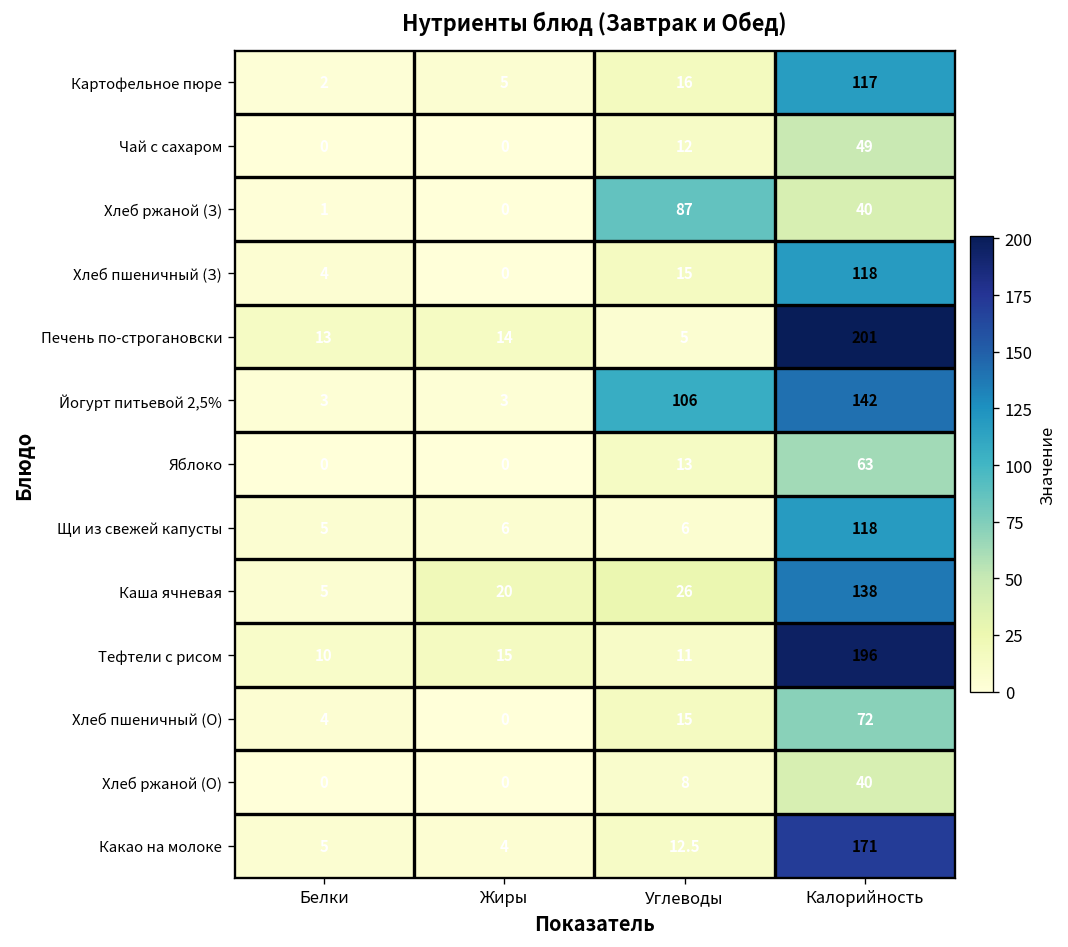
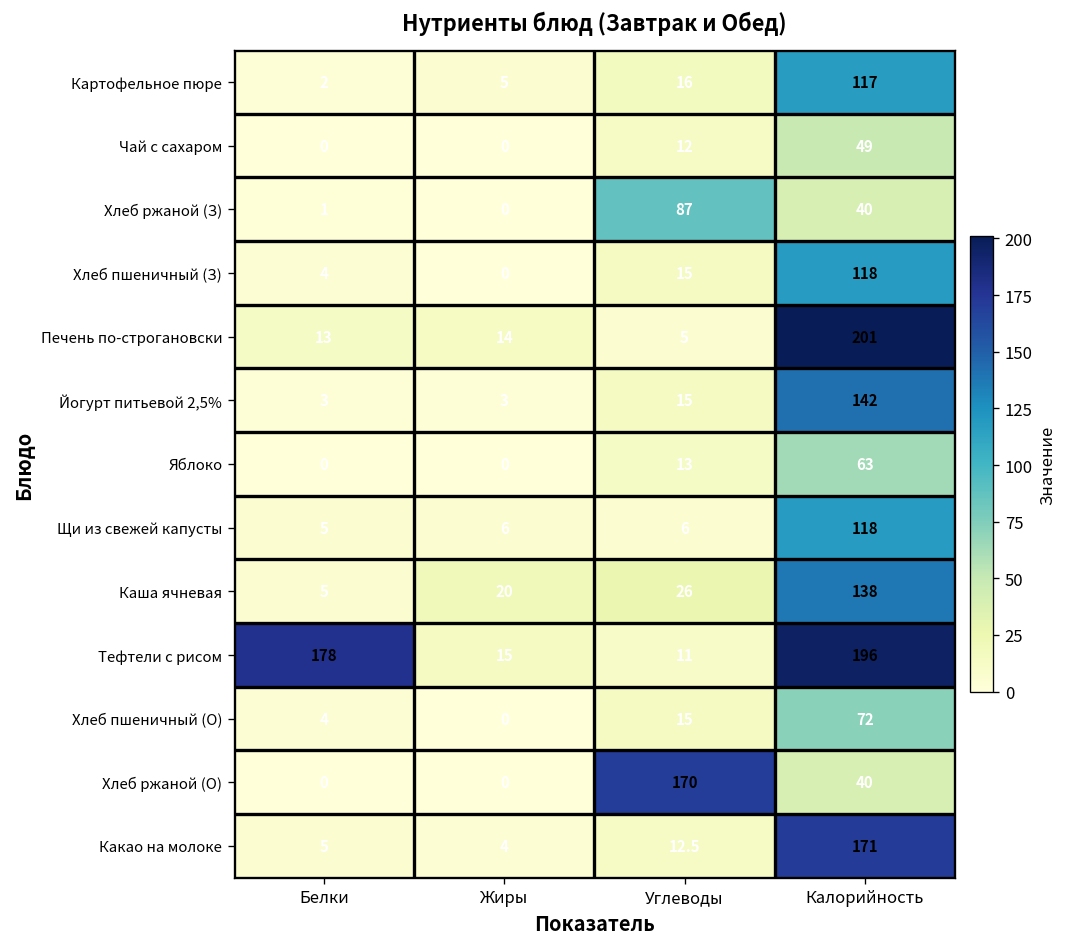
  {
    "Картофельное пюре": {
      "Углеводы": 16,
      "Калорийность": 117
    },
    "Чай с сахаром": {
      "Углеводы": 12,
      "Калорийность": 49
    },
    "Хлеб ржаной (З)": {
      "Углеводы": 87,
      "Калорийность": 40
    },
    "Хлеб пшеничный (З)": {
      "Углеводы": 15,
      "Калорийность": 118
    },
    "Печень по-строгановски": {
      "Белки": 13,
      "Жиры": 14,
      "Калорийность": 201
    },
    "Йогурт питьевой 2,5%": {
-     "Углеводы": 106,
+     "Углеводы": 15,
      "Калорийность": 142
    },
    "Яблоко": {
      "Углеводы": 13,
      "Калорийность": 63
    },
    "Щи из свежей капусты": {
      "Калорийность": 118
    },
    "Каша ячневая": {
      "Жиры": 20,
      "Углеводы": 26,
      "Калорийность": 138
    },
    "Тефтели с рисом": {
-     "Белки": 10,
+     "Белки": 178,
      "Жиры": 15,
      "Углеводы": 11,
      "Калорийность": 196
    },
    "Хлеб пшеничный (О)": {
      "Углеводы": 15,
      "Калорийность": 72
    },
    "Хлеб ржаной (О)": {
-     "Углеводы": 8,
+     "Углеводы": 170,
      "Калорийность": 40
    },
    "Какао на молоке": {
      "Углеводы": 12.5,
      "Калорийность": 171
    }
  }
